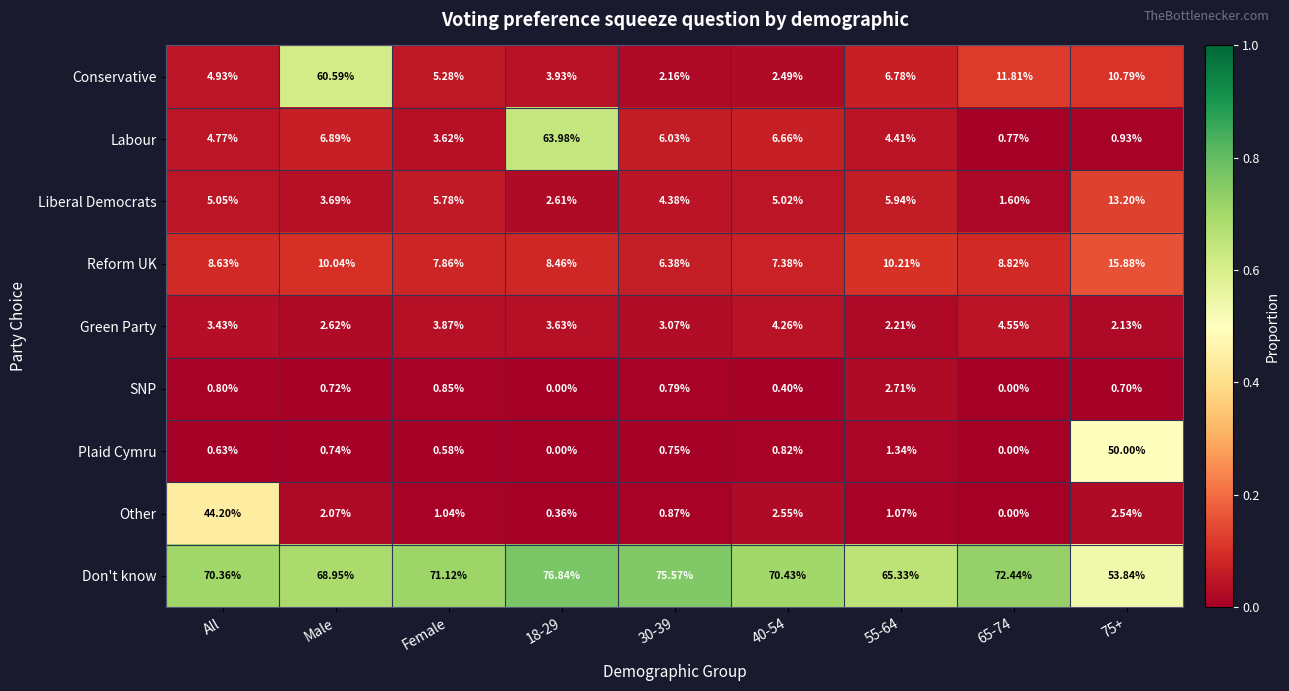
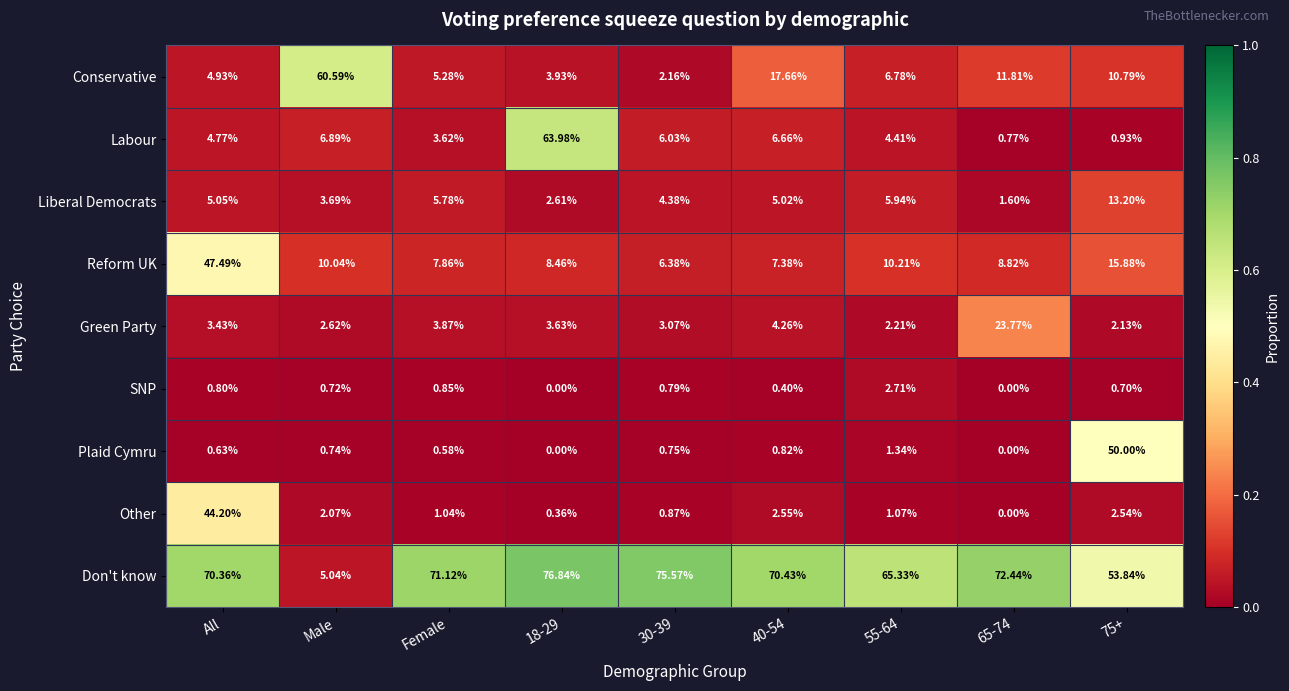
  {
    "Conservative": {
      "All": "4.93%",
      "Male": "60.59%",
      "Female": "5.28%",
      "18-29": "3.93%",
      "30-39": "2.16%",
-     "40-54": "2.49%",
+     "40-54": "17.66%",
      "55-64": "6.78%",
      "65-74": "11.81%",
      "75+": "10.79%"
    },
    "Labour": {
      "All": "4.77%",
      "Male": "6.89%",
      "Female": "3.62%",
      "18-29": "63.98%",
      "30-39": "6.03%",
      "40-54": "6.66%",
      "55-64": "4.41%",
      "65-74": "0.77%",
      "75+": "0.93%"
    },
    "Liberal Democrats": {
      "All": "5.05%",
      "Male": "3.69%",
      "Female": "5.78%",
      "18-29": "2.61%",
      "30-39": "4.38%",
      "40-54": "5.02%",
      "55-64": "5.94%",
      "65-74": "1.60%",
      "75+": "13.20%"
    },
    "Reform UK": {
-     "All": "8.63%",
+     "All": "47.49%",
      "Male": "10.04%",
      "Female": "7.86%",
      "18-29": "8.46%",
      "30-39": "6.38%",
      "40-54": "7.38%",
      "55-64": "10.21%",
      "65-74": "8.82%",
      "75+": "15.88%"
    },
    "Green Party": {
      "All": "3.43%",
      "Male": "2.62%",
      "Female": "3.87%",
      "18-29": "3.63%",
      "30-39": "3.07%",
      "40-54": "4.26%",
      "55-64": "2.21%",
-     "65-74": "4.55%",
+     "65-74": "23.77%",
      "75+": "2.13%"
    },
    "SNP": {
      "All": "0.80%",
      "Male": "0.72%",
      "Female": "0.85%",
      "18-29": "0.00%",
      "30-39": "0.79%",
      "40-54": "0.40%",
      "55-64": "2.71%",
      "65-74": "0.00%",
      "75+": "0.70%"
    },
    "Plaid Cymru": {
      "All": "0.63%",
      "Male": "0.74%",
      "Female": "0.58%",
      "18-29": "0.00%",
      "30-39": "0.75%",
      "40-54": "0.82%",
      "55-64": "1.34%",
      "65-74": "0.00%",
      "75+": "50.00%"
    },
    "Other": {
      "All": "44.20%",
      "Male": "2.07%",
      "Female": "1.04%",
      "18-29": "0.36%",
      "30-39": "0.87%",
      "40-54": "2.55%",
      "55-64": "1.07%",
      "65-74": "0.00%",
      "75+": "2.54%"
    },
    "Don't know": {
      "All": "70.36%",
-     "Male": "68.95%",
+     "Male": "5.04%",
      "Female": "71.12%",
      "18-29": "76.84%",
      "30-39": "75.57%",
      "40-54": "70.43%",
      "55-64": "65.33%",
      "65-74": "72.44%",
      "75+": "53.84%"
    }
  }
